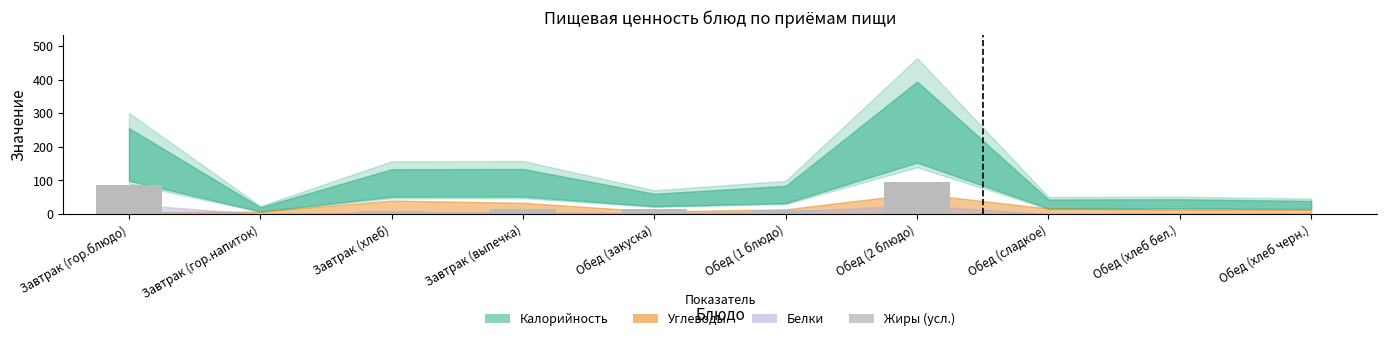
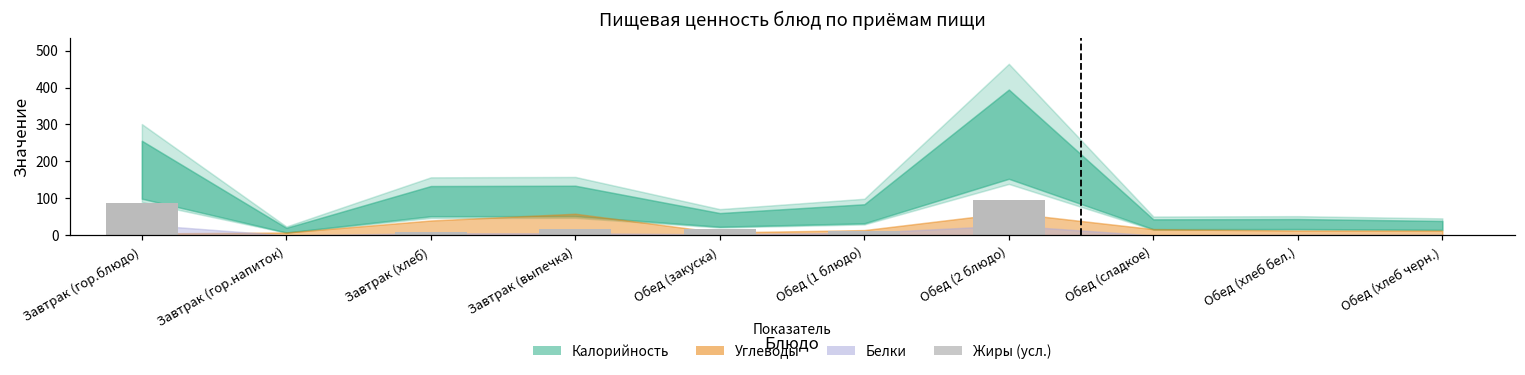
  {
    "Углеводы": {
      "Завтрак (гор.напиток)": 10,
      "Завтрак (хлеб)": 40,
-     "Завтрак (выпечка)": 30,
+     "Завтрак (выпечка)": 60,
      "Обед (2 блюдо)": 60,
      "Обед (сладкое)": 20,
      "Обед (хлеб бел.)": 10,
      "Обед (хлеб черн.)": 10
    }
  }
